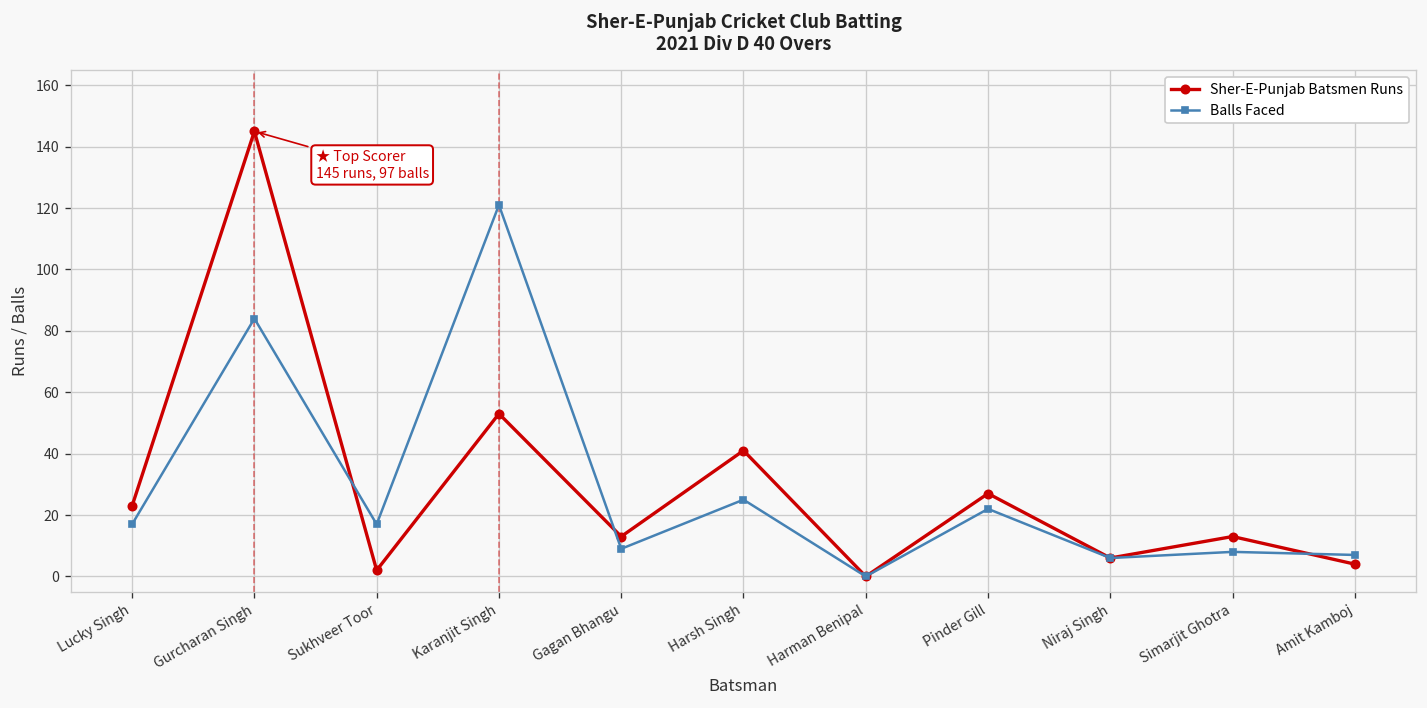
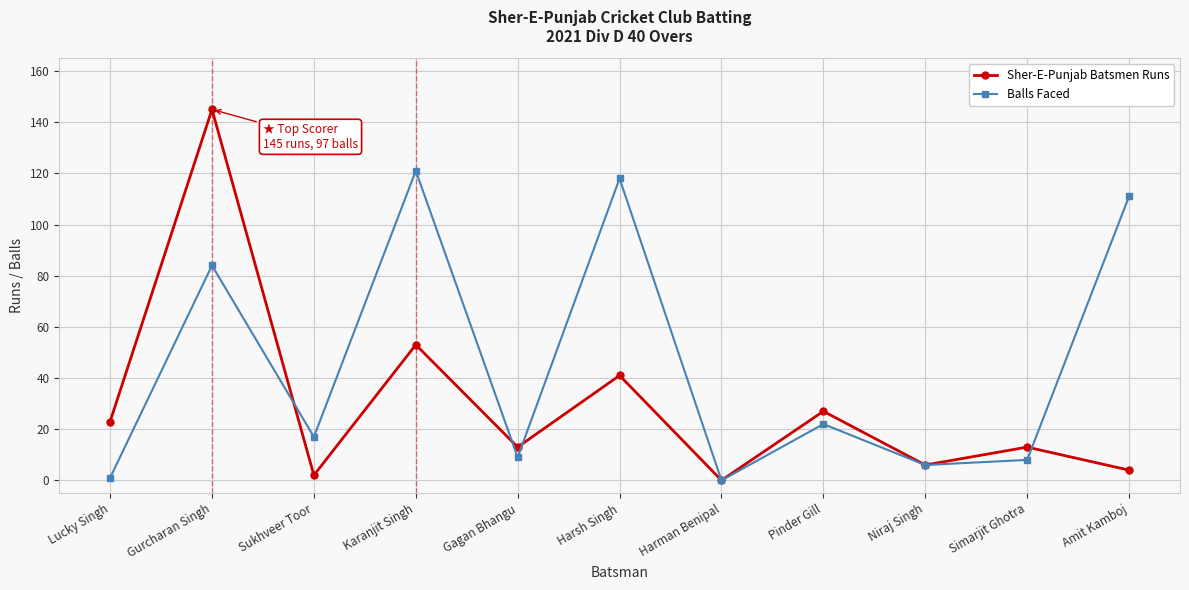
  {
    "Sher-E-Punjab Batsmen Runs": {
      "Lucky Singh": 23,
      "Sukhveer Toor": 2,
      "Karanjit Singh": 53,
      "Gagan Bhangu": 13,
      "Harsh Singh": 41,
      "Pinder Gill": 27,
      "Simarjit Ghotra": 13,
      "Amit Kamboj": 4
    },
    "Balls Faced": {
-     "Lucky Singh": 17,
+     "Lucky Singh": 1,
      "Gurcharan Singh": 84,
      "Sukhveer Toor": 17,
      "Karanjit Singh": 121,
      "Gagan Bhangu": 9,
-     "Harsh Singh": 25,
+     "Harsh Singh": 118,
      "Pinder Gill": 22,
      "Simarjit Ghotra": 8,
-     "Amit Kamboj": 7
+     "Amit Kamboj": 111
    }
  }
